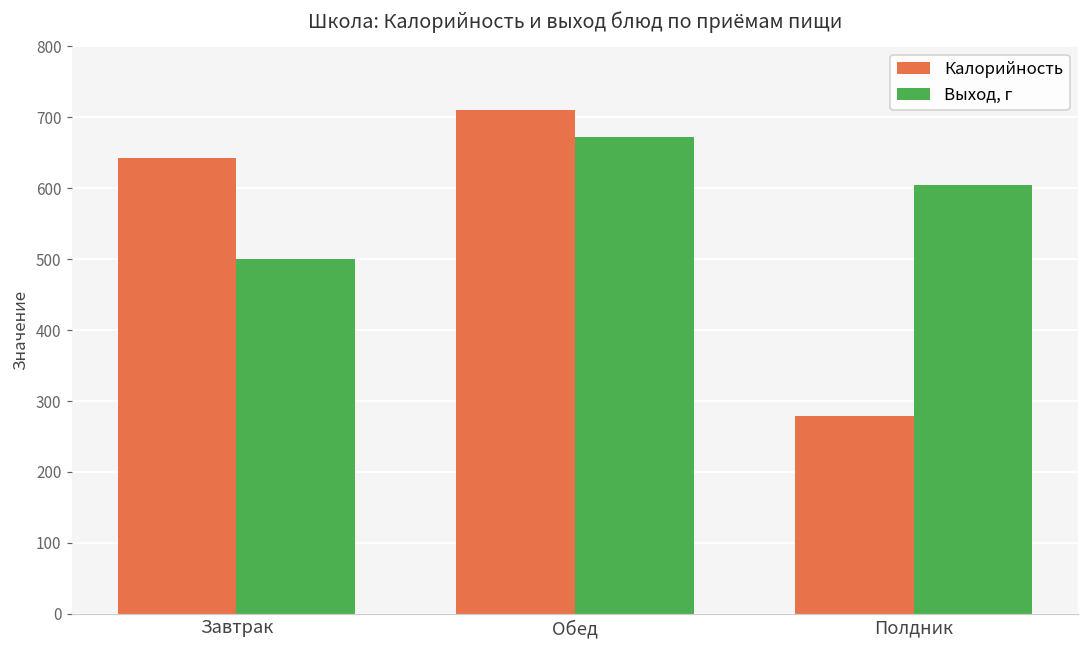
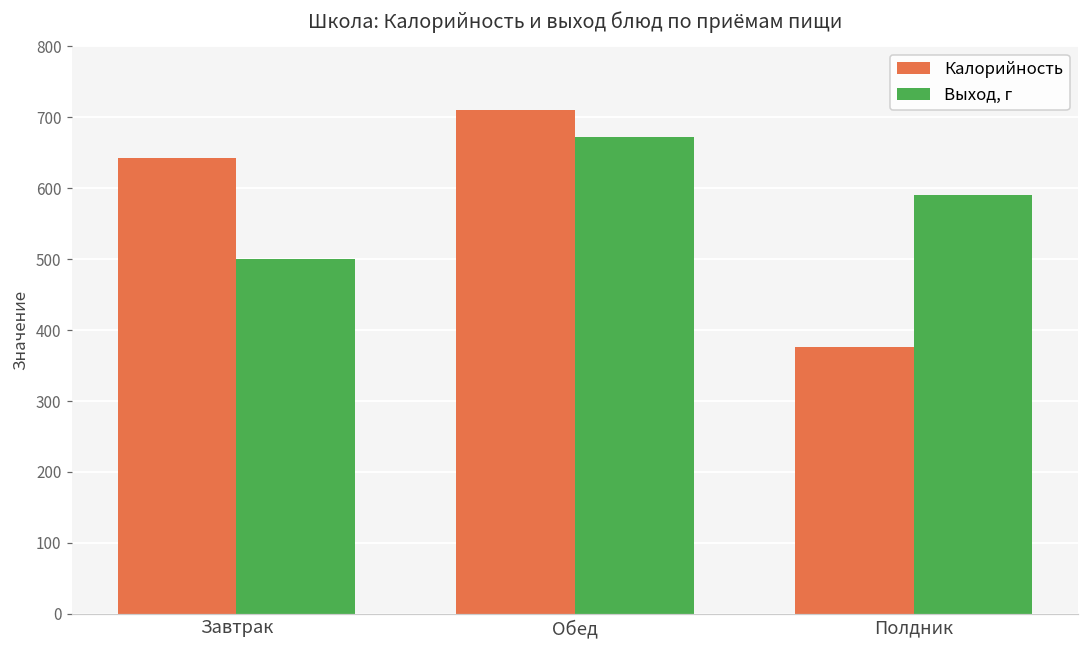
  {
    "Калорийность": {
      "Завтрак": 640,
      "Обед": 710,
-     "Полдник": 280
+     "Полдник": 380
    },
    "Выход, г": {
      "Завтрак": 500,
      "Обед": 670,
-     "Полдник": 600
+     "Полдник": 590
    }
  }
